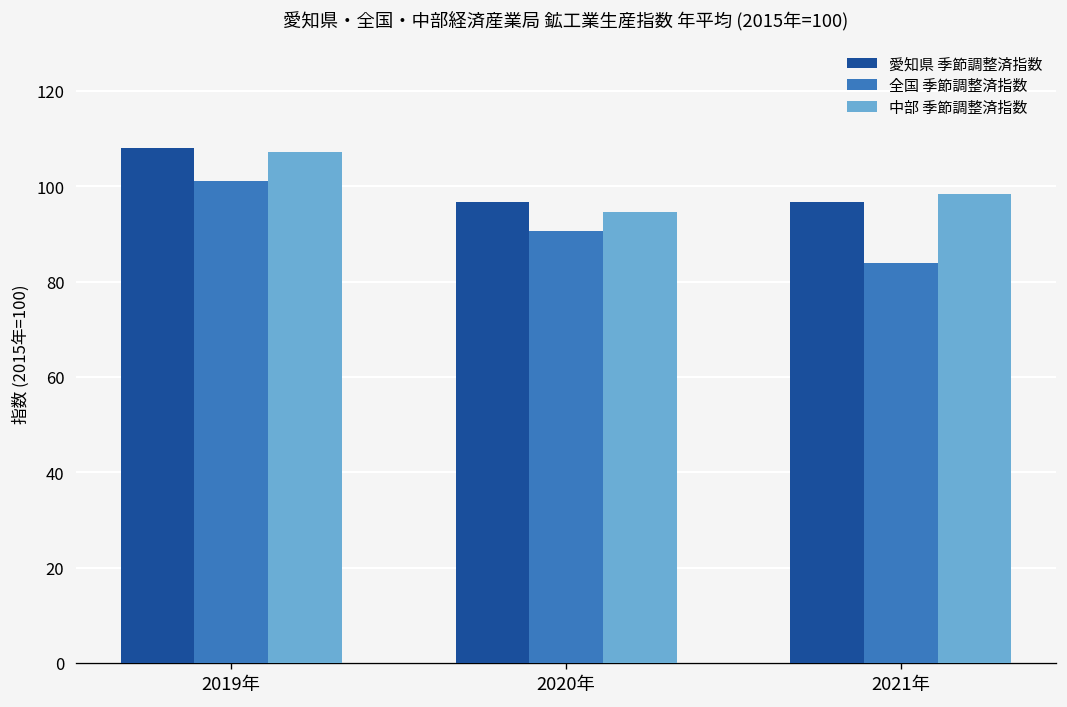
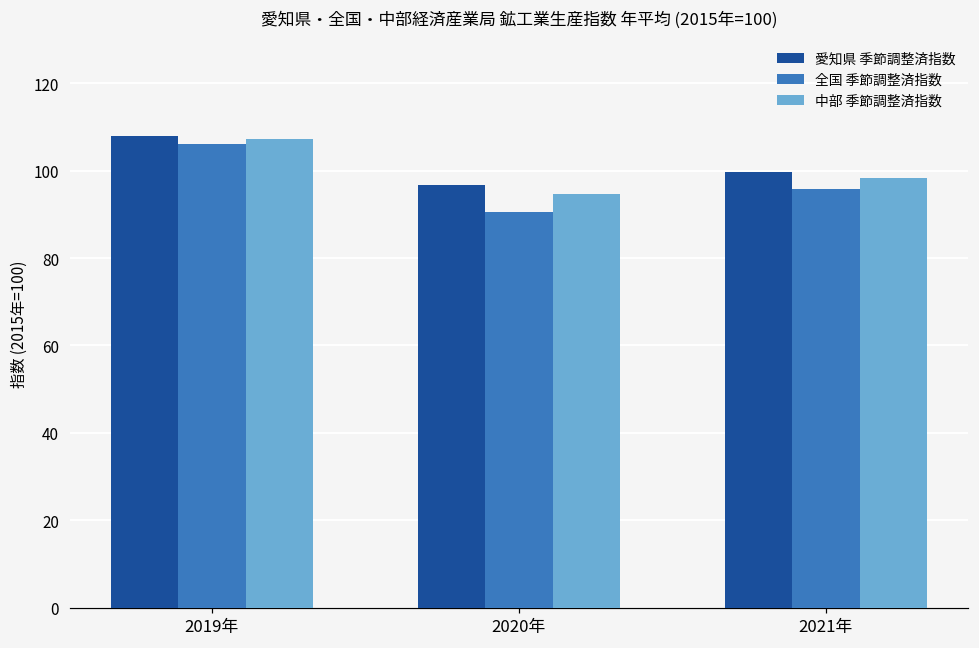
  {
    "愛知県 季節調整済指数": {
      "2019年": 108,
      "2020年": 97,
-     "2021年": 97
+     "2021年": 100
    },
    "全国 季節調整済指数": {
-     "2019年": 101,
+     "2019年": 106,
      "2020年": 91,
-     "2021年": 84
+     "2021年": 96
    },
    "中部 季節調整済指数": {
      "2019年": 107,
      "2020年": 95,
      "2021年": 98
    }
  }
